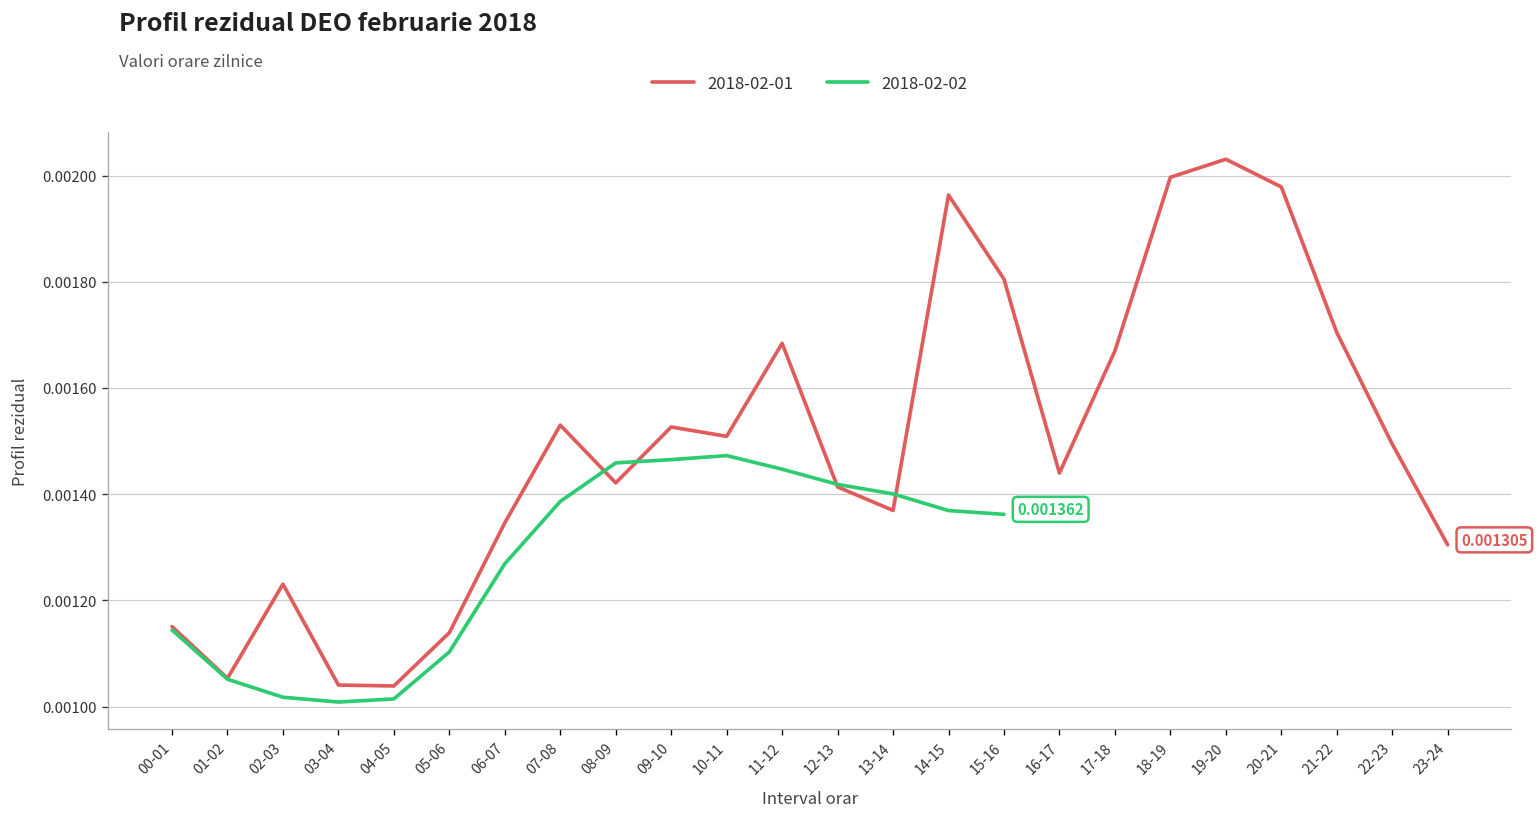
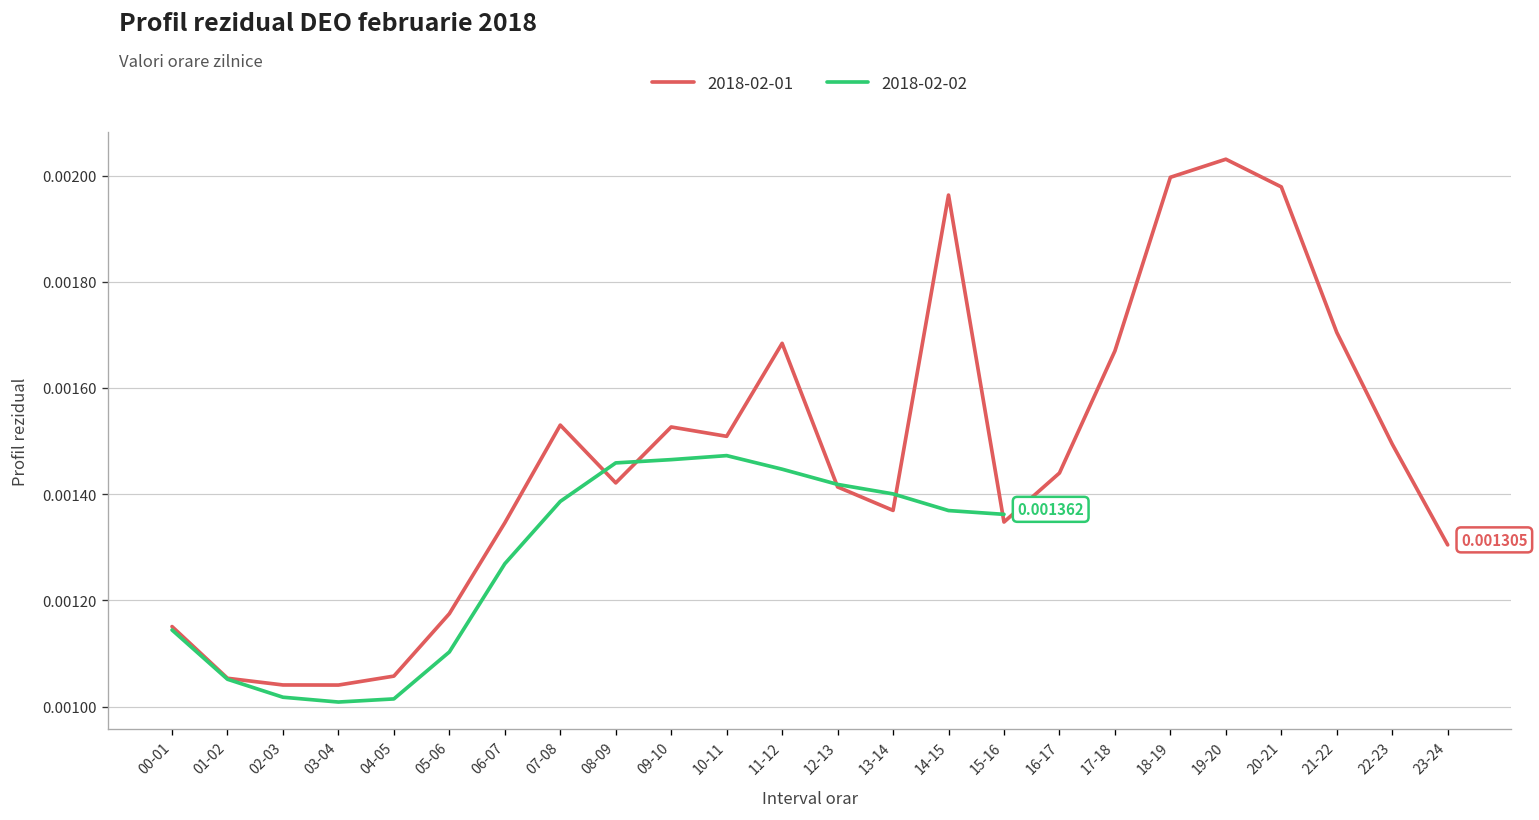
  {
    "2018-02-01": {
      "00-01": 0.00115,
-     "02-03": 0.00123,
+     "02-03": 0.00104,
      "03-04": 0.00104,
-     "04-05": 0.00104,
-     "05-06": 0.00114,
+     "04-05": 0.00106,
+     "05-06": 0.00118,
      "06-07": 0.00135,
      "07-08": 0.00153,
      "08-09": 0.00142,
      "09-10": 0.00153,
      "10-11": 0.00151,
      "11-12": 0.00168,
      "13-14": 0.00137,
      "14-15": 0.00196,
-     "15-16": 0.00181,
+     "15-16": 0.00135,
      "16-17": 0.00144,
      "17-18": 0.00167,
      "18-19": 0.00200,
      "19-20": 0.00203,
      "20-21": 0.00198,
      "21-22": 0.00170,
      "22-23": 0.00149
    },
    "2018-02-02": {
      "00-01": 0.00114,
      "02-03": 0.00102,
      "03-04": 0.00101,
      "04-05": 0.00101,
      "05-06": 0.00110,
      "06-07": 0.00127,
      "07-08": 0.00139,
      "08-09": 0.00146,
      "09-10": 0.00147,
      "10-11": 0.00147,
      "11-12": 0.00145,
      "13-14": 0.00140,
      "14-15": 0.00137
    }
  }
